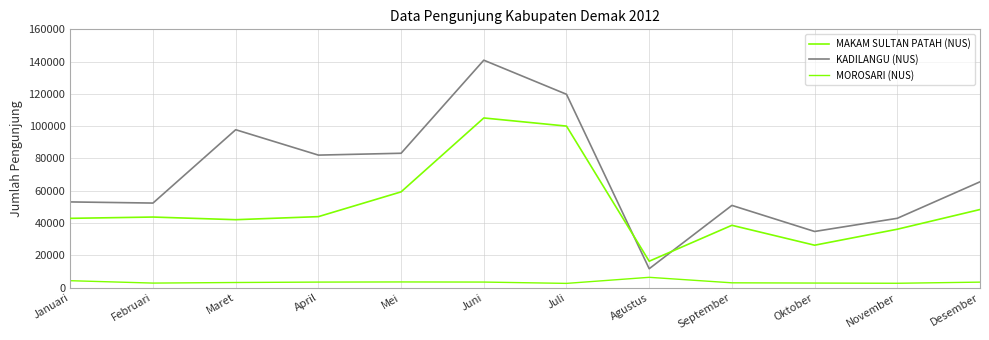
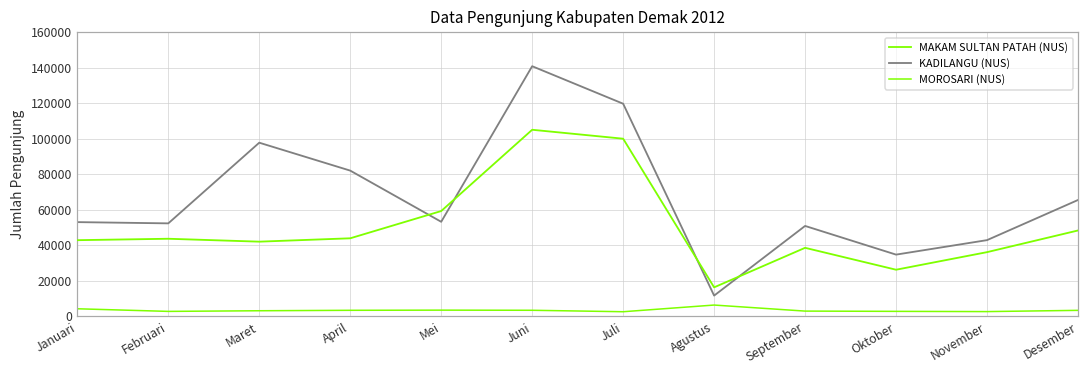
  {
    "KADILANGU (NUS)": {
      "Januari": 53000,
      "Februari": 52000,
      "Maret": 98000,
      "April": 82000,
-     "Mei": 83000,
+     "Mei": 53000,
      "Juni": 141000,
      "Juli": 120000,
      "Agustus": 12000,
      "September": 51000,
      "Oktober": 35000,
      "November": 43000,
      "Desember": 66000
    }
  }
